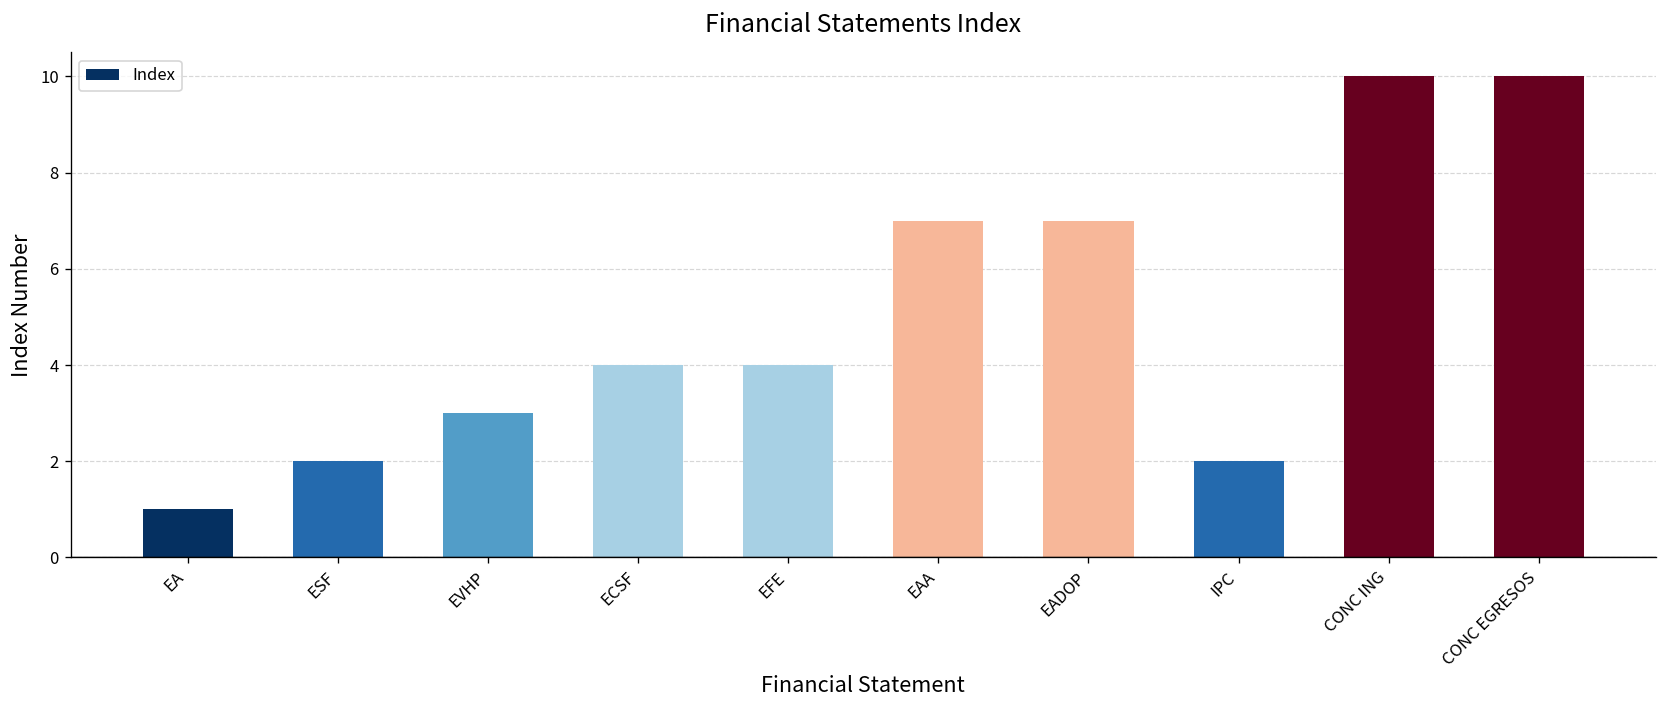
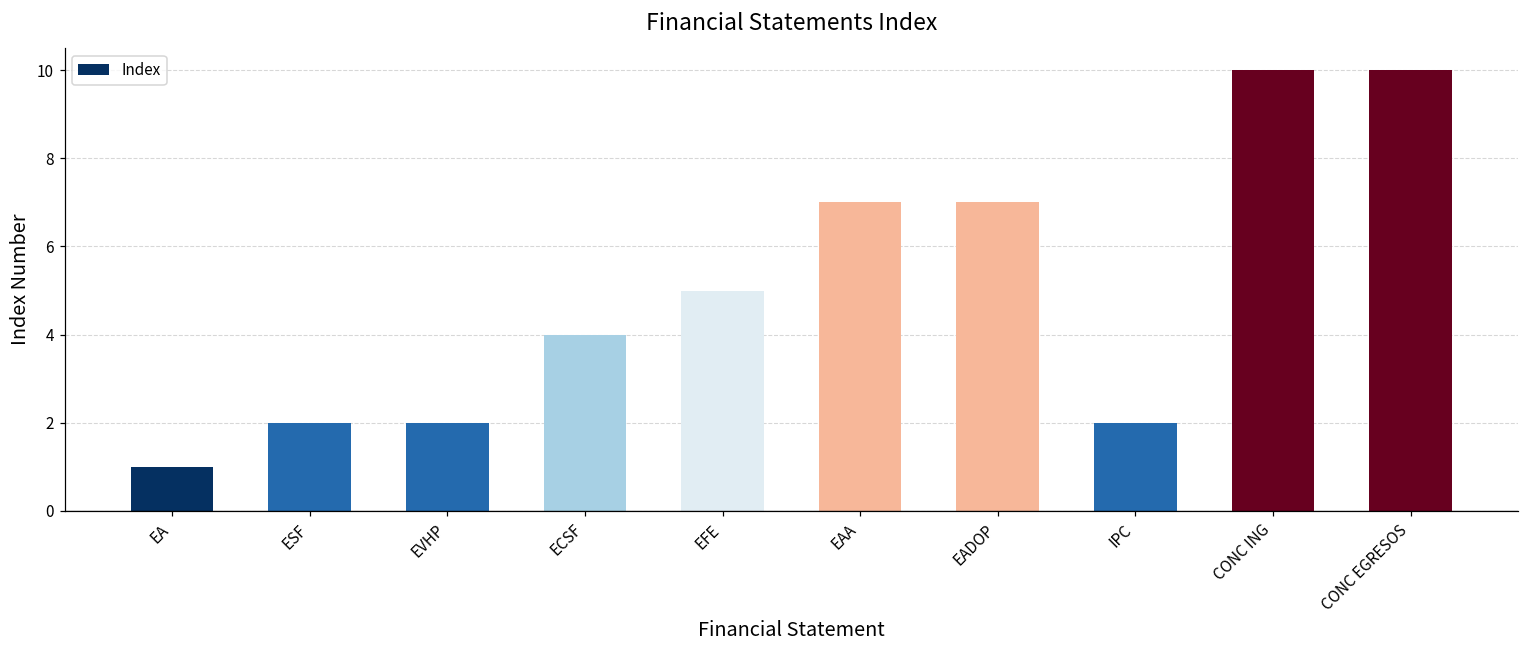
  {
    "EA": 1,
    "ESF": 2,
-   "EVHP": 3,
+   "EVHP": 2,
    "ECSF": 4,
-   "EFE": 4,
+   "EFE": 5,
    "EAA": 7,
    "EADOP": 7,
    "IPC": 2,
    "CONC ING": 10,
    "CONC EGRESOS": 10
  }
